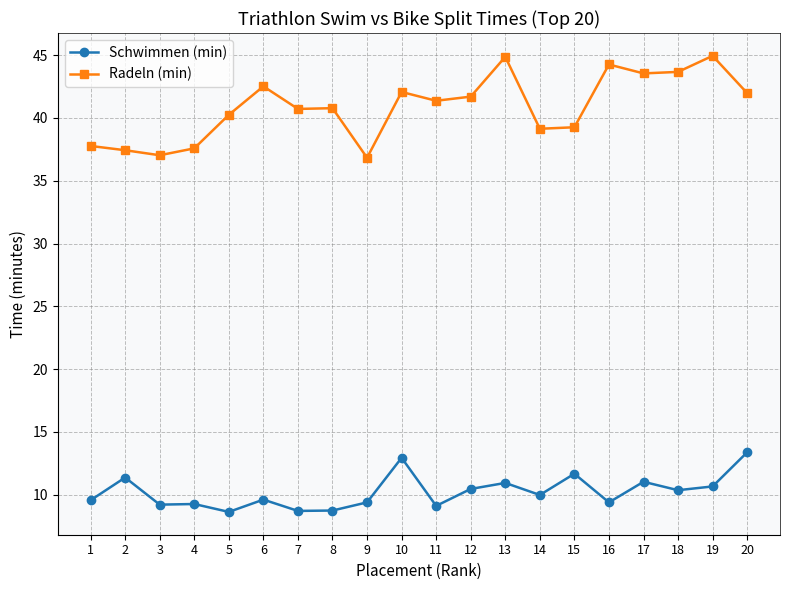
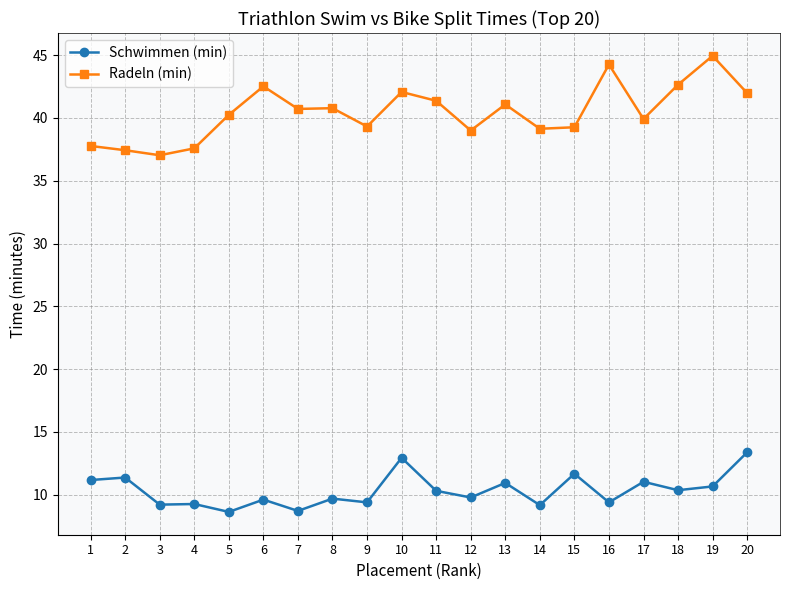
  {
    "Schwimmen (min)": {
-     "1": 9.6,
+     "1": 11.2,
      "2": 11.4,
      "3": 9.2,
      "4": 9.3,
      "5": 8.6,
      "6": 9.6,
      "7": 8.7,
-     "8": 8.7,
+     "8": 9.7,
      "9": 9.4,
      "10": 12.9,
-     "11": 9.1,
-     "12": 10.5,
+     "11": 10.3,
+     "12": 9.8,
      "13": 10.9,
-     "14": 10.0,
+     "14": 9.2,
      "15": 11.7,
      "16": 9.4,
      "17": 11.0,
      "18": 10.4,
      "19": 10.7,
      "20": 13.4
    },
    "Radeln (min)": {
      "1": 37.8,
      "2": 37.4,
      "3": 37.0,
      "4": 37.6,
      "5": 40.3,
      "6": 42.5,
      "7": 40.7,
      "8": 40.8,
-     "9": 36.8,
+     "9": 39.3,
      "10": 42.1,
      "11": 41.4,
-     "12": 41.7,
-     "13": 44.9,
+     "12": 39.0,
+     "13": 41.1,
      "14": 39.1,
      "15": 39.3,
      "16": 44.3,
-     "17": 43.6,
-     "18": 43.7,
+     "17": 39.9,
+     "18": 42.7,
      "19": 45.0,
      "20": 42.0
    }
  }
